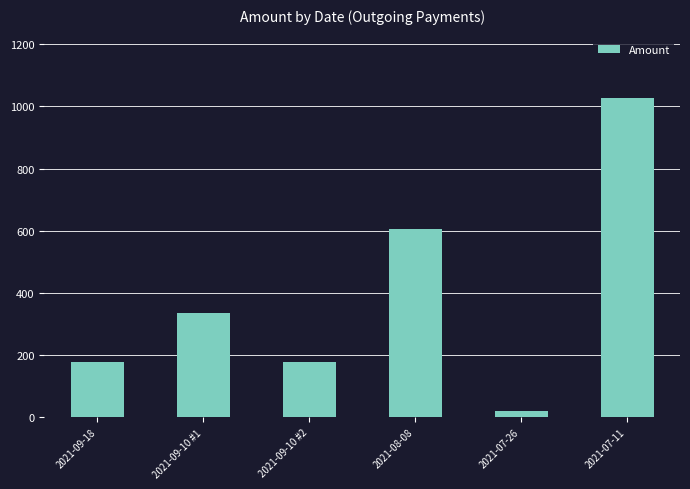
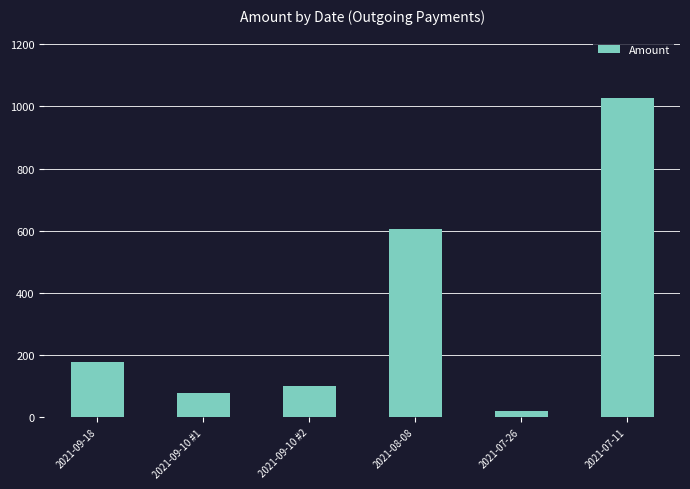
  {
    "2021-09-18": 180,
-   "2021-09-10 #1": 330,
-   "2021-09-10 #2": 180,
+   "2021-09-10 #1": 80,
+   "2021-09-10 #2": 100,
    "2021-08-08": 610,
    "2021-07-26": 20,
    "2021-07-11": 1030
  }
